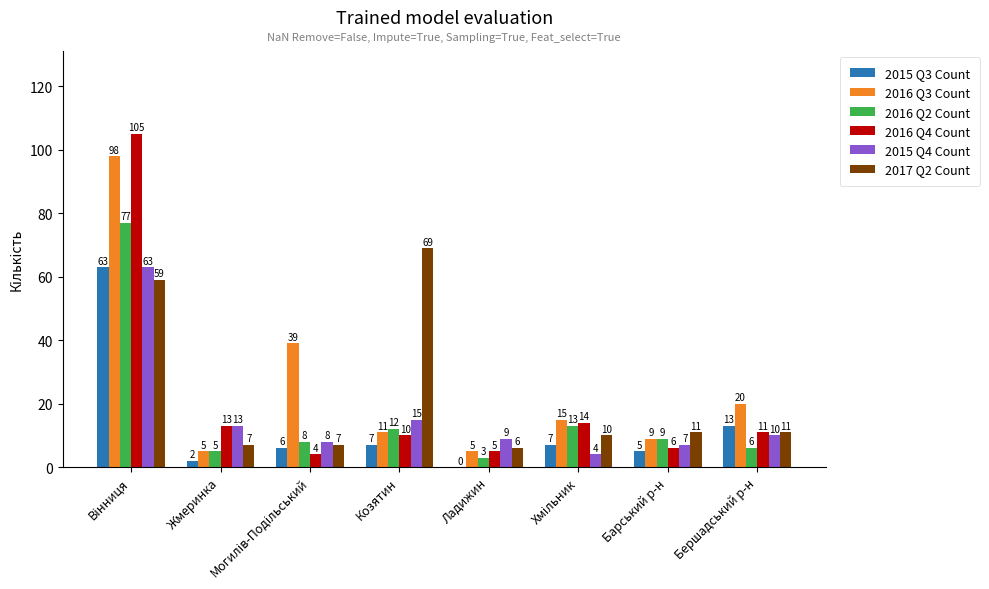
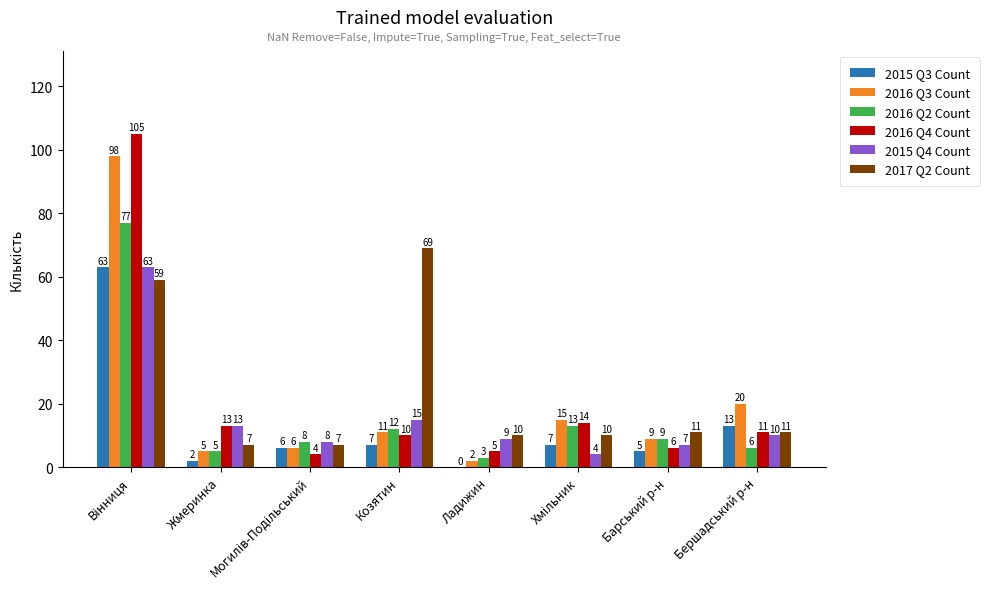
  {
    "2015 Q3 Count": {
      "Вінниця": 63,
      "Жмеринка": 2,
      "Могилів-Подільський": 6,
      "Козятин": 7,
      "Ладижин": 0,
      "Хмільник": 7,
      "Барський р-н": 5,
      "Бершадський р-н": 13
    },
    "2016 Q3 Count": {
      "Вінниця": 98,
      "Жмеринка": 5,
-     "Могилів-Подільський": 39,
+     "Могилів-Подільський": 6,
      "Козятин": 11,
-     "Ладижин": 5,
+     "Ладижин": 2,
      "Хмільник": 15,
      "Барський р-н": 9,
      "Бершадський р-н": 20
    },
    "2016 Q2 Count": {
      "Вінниця": 77,
      "Жмеринка": 5,
      "Могилів-Подільський": 8,
      "Козятин": 12,
      "Ладижин": 3,
      "Хмільник": 13,
      "Барський р-н": 9,
      "Бершадський р-н": 6
    },
    "2016 Q4 Count": {
      "Вінниця": 105,
      "Жмеринка": 13,
      "Могилів-Подільський": 4,
      "Козятин": 10,
      "Ладижин": 5,
      "Хмільник": 14,
      "Барський р-н": 6,
      "Бершадський р-н": 11
    },
    "2015 Q4 Count": {
      "Вінниця": 63,
      "Жмеринка": 13,
      "Могилів-Подільський": 8,
      "Козятин": 15,
      "Ладижин": 9,
      "Хмільник": 4,
      "Барський р-н": 7,
      "Бершадський р-н": 10
    },
    "2017 Q2 Count": {
      "Вінниця": 59,
      "Жмеринка": 7,
      "Могилів-Подільський": 7,
      "Козятин": 69,
-     "Ладижин": 6,
+     "Ладижин": 10,
      "Хмільник": 10,
      "Барський р-н": 11,
      "Бершадський р-н": 11
    }
  }
